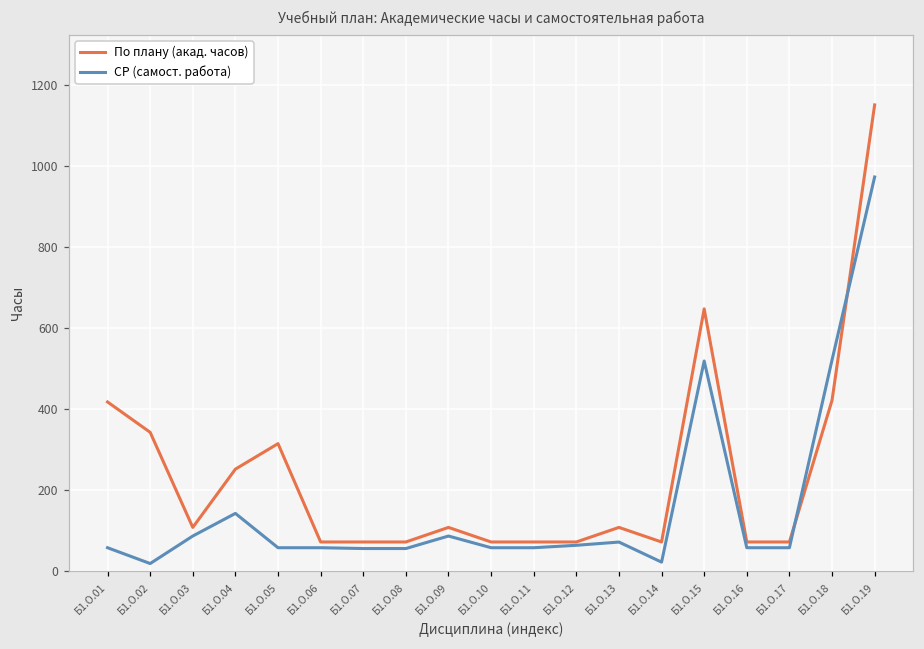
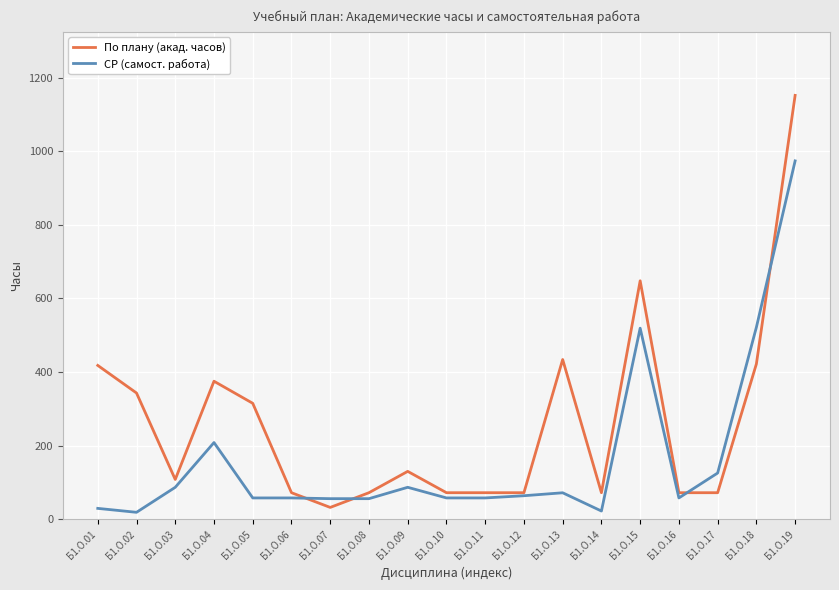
  {
    "По плану (акад. часов)": {
      "Б1.О.01": 420,
      "Б1.О.02": 340,
      "Б1.О.03": 110,
-     "Б1.О.04": 250,
+     "Б1.О.04": 380,
      "Б1.О.05": 320,
      "Б1.О.06": 70,
-     "Б1.О.07": 70,
+     "Б1.О.07": 30,
      "Б1.О.08": 70,
-     "Б1.О.09": 110,
+     "Б1.О.09": 130,
      "Б1.О.10": 70,
      "Б1.О.11": 70,
      "Б1.О.12": 70,
-     "Б1.О.13": 110,
+     "Б1.О.13": 430,
      "Б1.О.14": 70,
      "Б1.О.15": 650,
      "Б1.О.16": 70,
      "Б1.О.17": 70,
      "Б1.О.18": 420,
      "Б1.О.19": 1150
    },
    "СР (самост. работа)": {
-     "Б1.О.01": 60,
+     "Б1.О.01": 30,
      "Б1.О.02": 20,
      "Б1.О.03": 90,
-     "Б1.О.04": 140,
+     "Б1.О.04": 210,
      "Б1.О.05": 60,
      "Б1.О.06": 60,
      "Б1.О.07": 60,
      "Б1.О.08": 60,
      "Б1.О.09": 90,
      "Б1.О.10": 60,
      "Б1.О.11": 60,
      "Б1.О.12": 60,
      "Б1.О.13": 70,
      "Б1.О.14": 20,
      "Б1.О.15": 520,
      "Б1.О.16": 60,
-     "Б1.О.17": 60,
+     "Б1.О.17": 130,
      "Б1.О.18": 520,
      "Б1.О.19": 970
    }
  }
